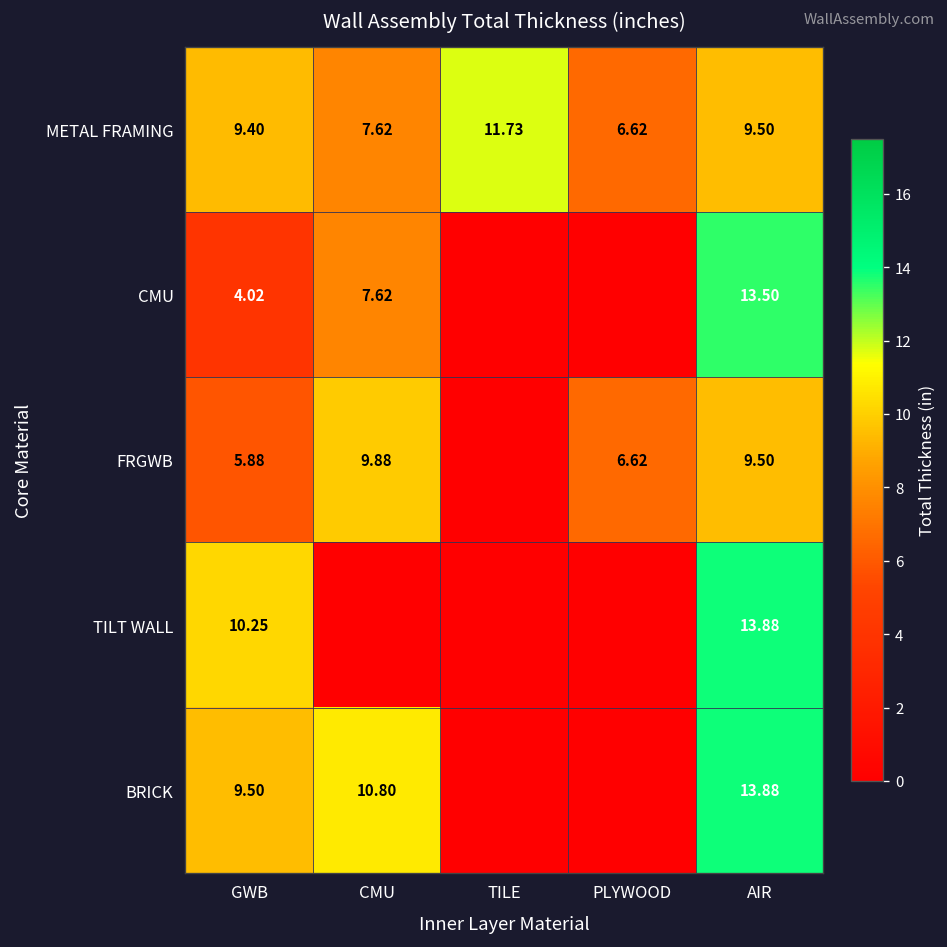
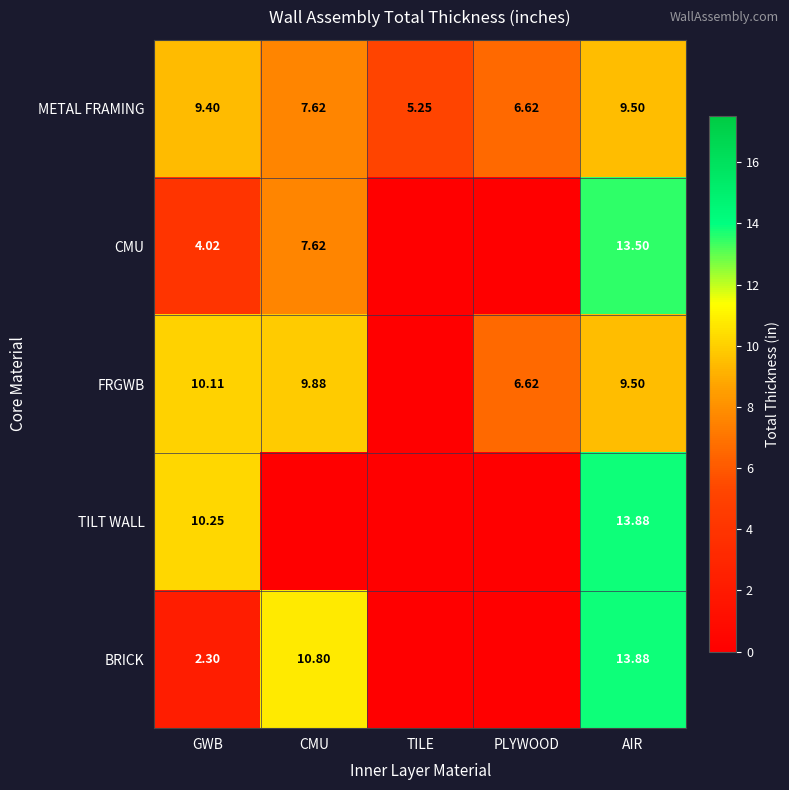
  {
    "METAL FRAMING": {
      "GWB": 9.40,
      "CMU": 7.62,
-     "TILE": 11.73,
+     "TILE": 5.25,
      "PLYWOOD": 6.62,
      "AIR": 9.50
    },
    "CMU": {
      "GWB": 4.02,
      "CMU": 7.62,
      "AIR": 13.50
    },
    "FRGWB": {
-     "GWB": 5.88,
+     "GWB": 10.11,
      "CMU": 9.88,
      "PLYWOOD": 6.62,
      "AIR": 9.50
    },
    "TILT WALL": {
      "GWB": 10.25,
      "AIR": 13.88
    },
    "BRICK": {
-     "GWB": 9.50,
+     "GWB": 2.30,
      "CMU": 10.80,
      "AIR": 13.88
    }
  }
